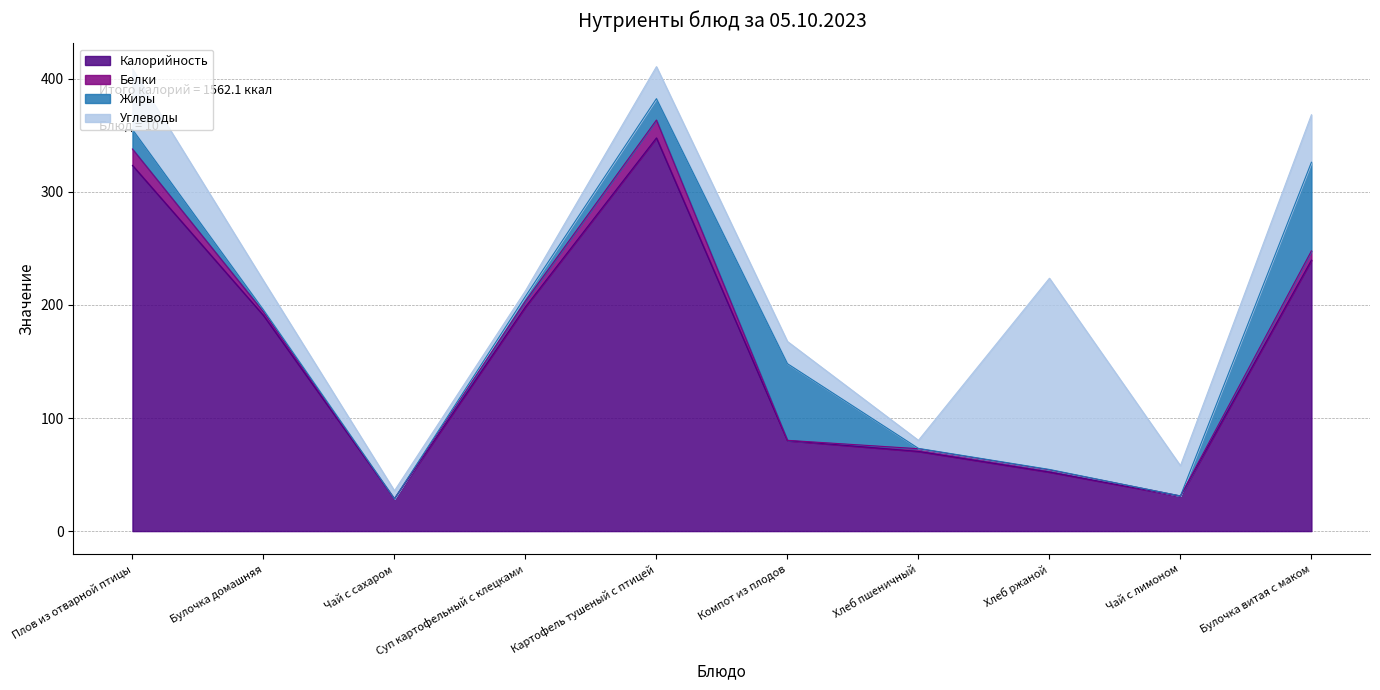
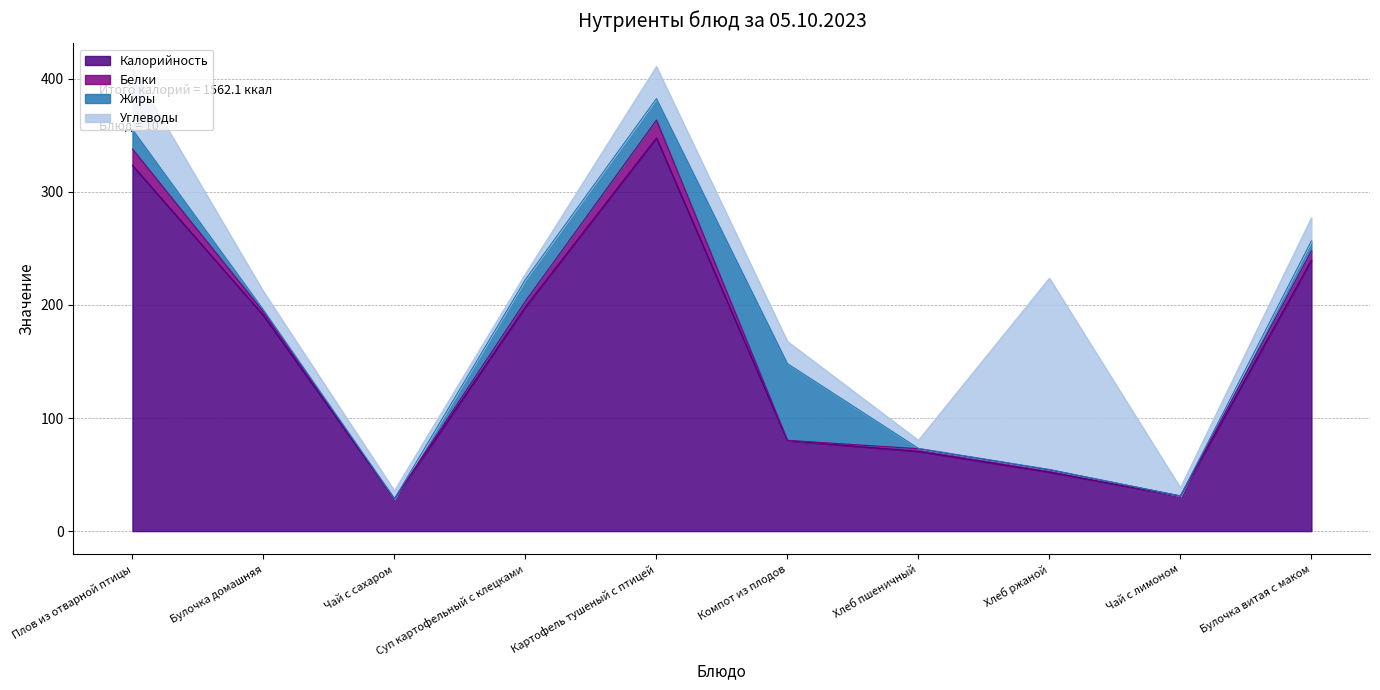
  {
    "Жиры": {
-     "Суп картофельный с клецками": 4,
+     "Суп картофельный с клецками": 19,
      "Картофель тушеный с птицей": 19,
      "Компот из плодов": 68,
-     "Булочка витая с маком": 78
+     "Булочка витая с маком": 9
    },
    "Углеводы": {
-     "Булочка домашняя": 26,
+     "Булочка домашняя": 16,
      "Чай с сахаром": 7,
      "Суп картофельный с клецками": 5,
      "Картофель тушеный с птицей": 28,
      "Компот из плодов": 20,
      "Хлеб пшеничный": 7,
      "Хлеб ржаной": 169,
-     "Чай с лимоном": 27,
-     "Булочка витая с маком": 42
+     "Чай с лимоном": 7,
+     "Булочка витая с маком": 20
    }
  }
